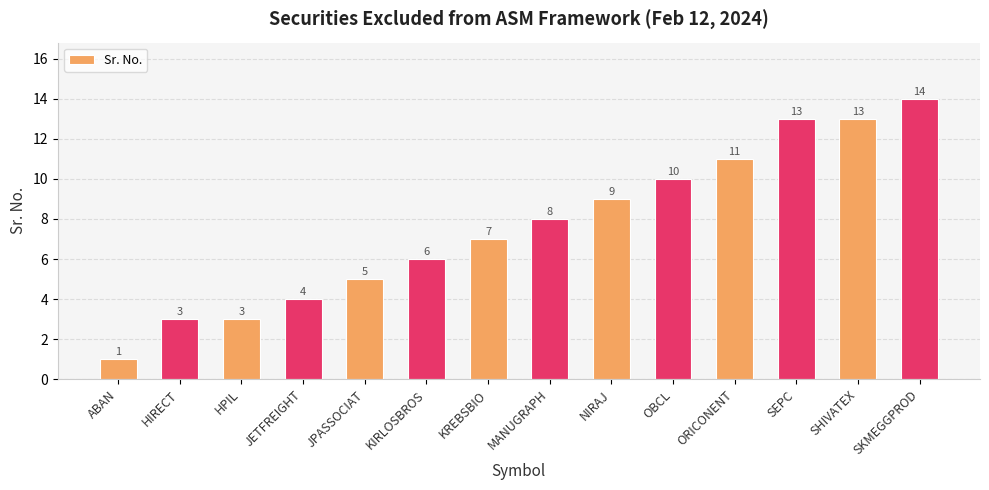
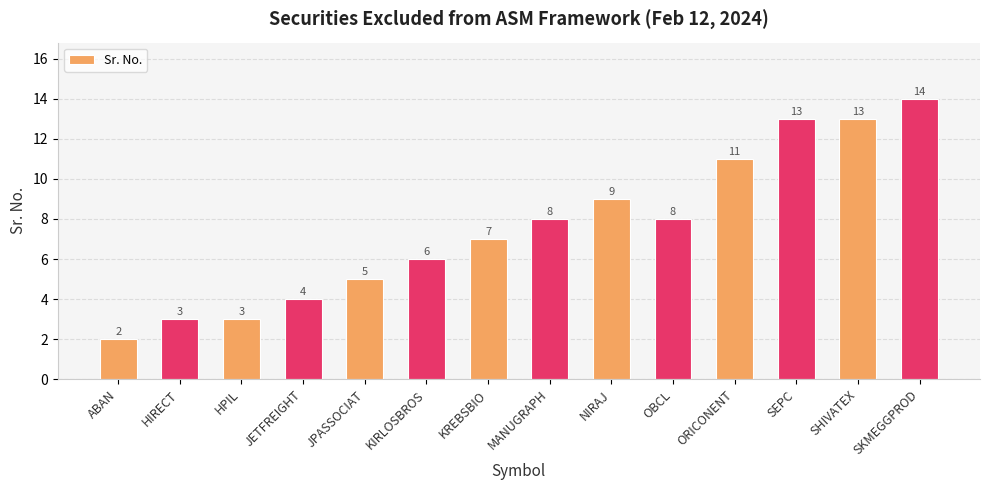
  {
-   "ABAN": 1,
+   "ABAN": 2,
    "HIRECT": 3,
    "HPIL": 3,
    "JETFREIGHT": 4,
    "JPASSOCIAT": 5,
    "KIRLOSBROS": 6,
    "KREBSBIO": 7,
    "MANUGRAPH": 8,
    "NIRAJ": 9,
-   "OBCL": 10,
+   "OBCL": 8,
    "ORICONENT": 11,
    "SEPC": 13,
    "SHIVATEX": 13,
    "SKMEGGPROD": 14
  }
